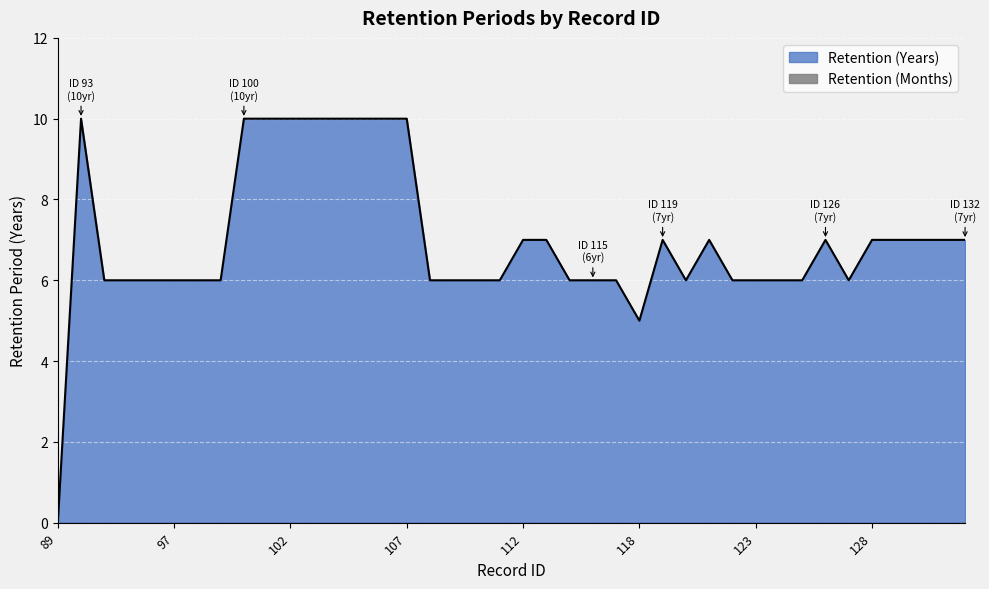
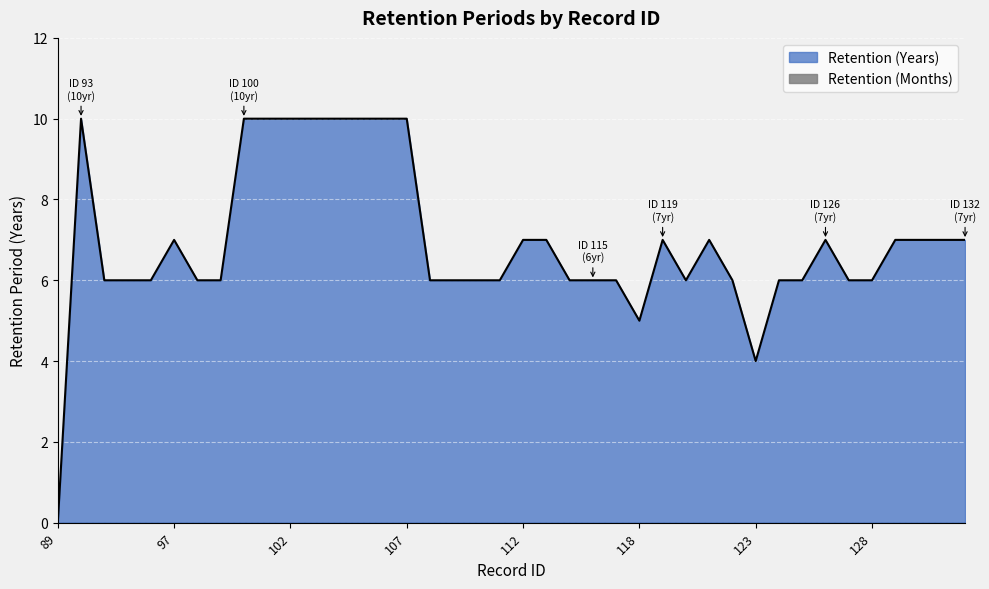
  {
    "Retention (Months)": {
      "97": 0,
      "102": 0,
      "107": 0,
      "112": 0,
      "118": 0,
      "123": 0,
      "128": 0
    },
    "Retention (Years)": {
-     "97": 6,
+     "97": 7,
      "102": 10,
      "107": 10,
      "112": 7,
      "118": 5,
-     "123": 6,
-     "128": 7
+     "123": 4,
+     "128": 6
    }
  }
